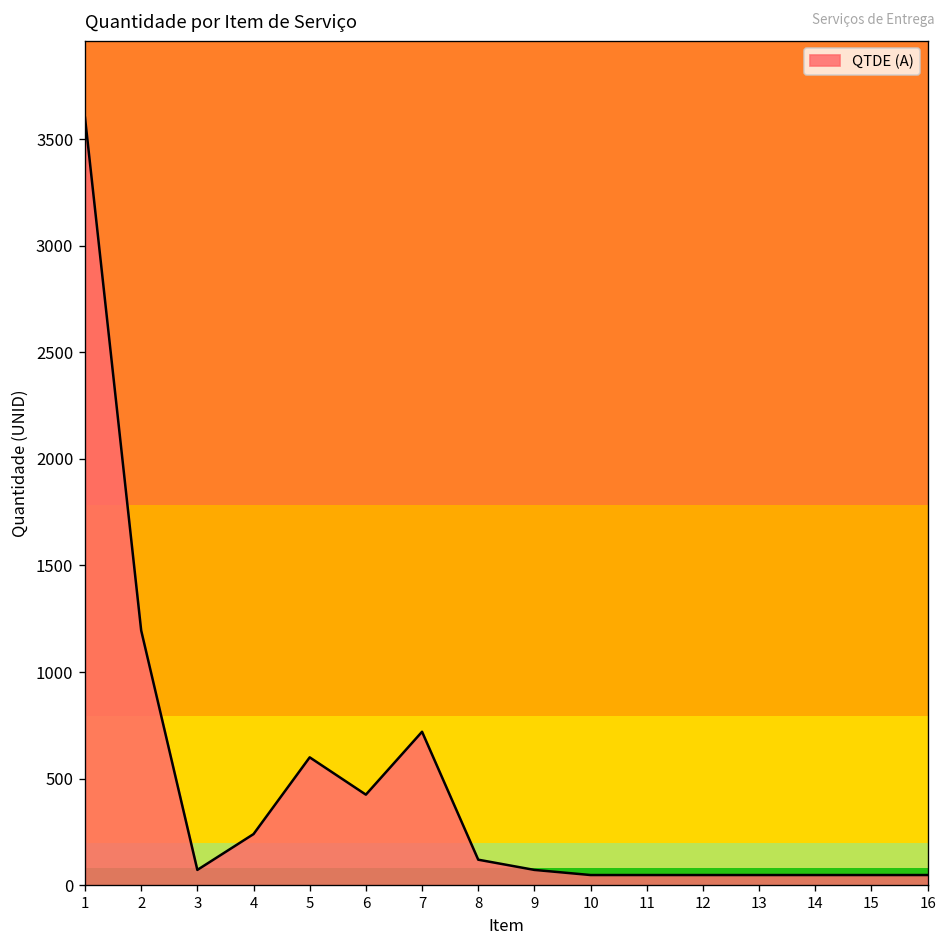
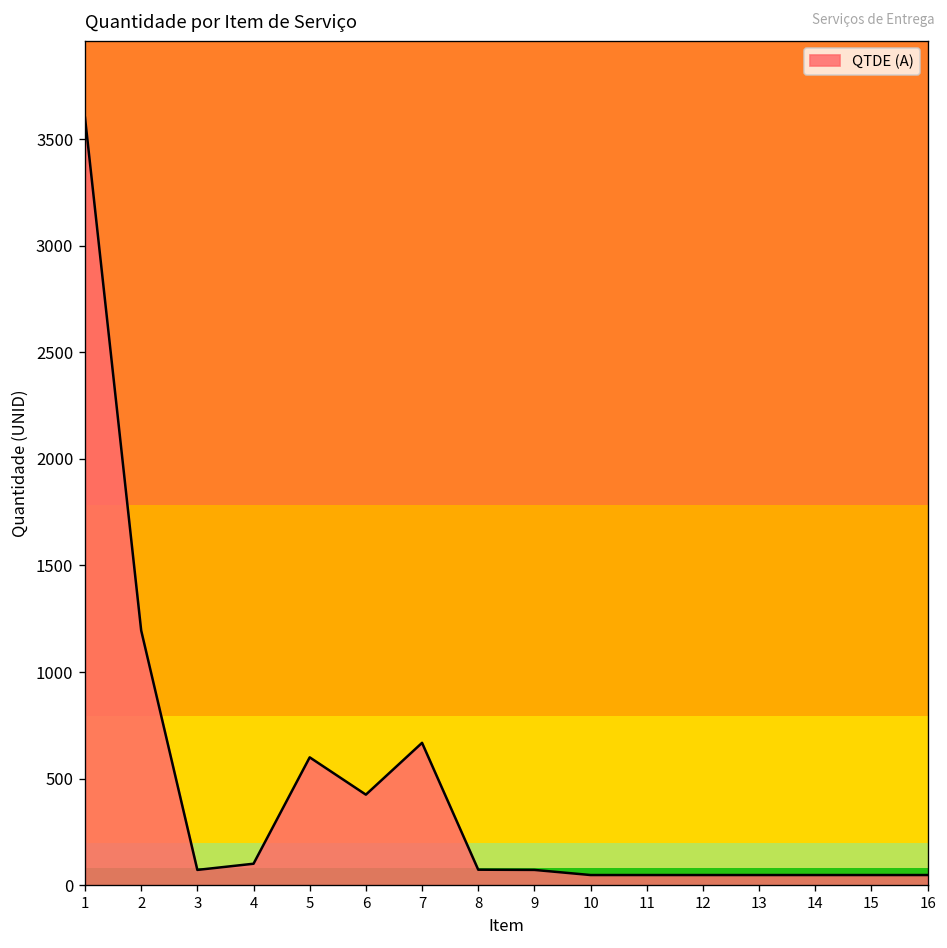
  {
    "1": 3600,
    "2": 1200,
    "3": 70,
-   "4": 240,
+   "4": 100,
    "5": 600,
    "6": 430,
-   "7": 720,
-   "8": 120,
+   "7": 670,
+   "8": 70,
    "9": 70,
    "10": 50,
    "11": 50,
    "12": 50,
    "13": 50,
    "14": 50,
    "15": 50,
    "16": 50
  }
